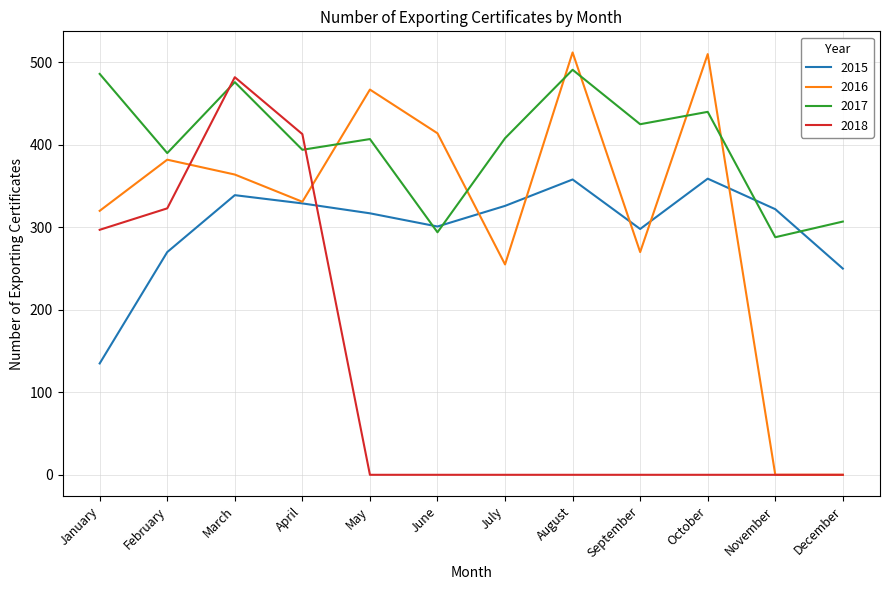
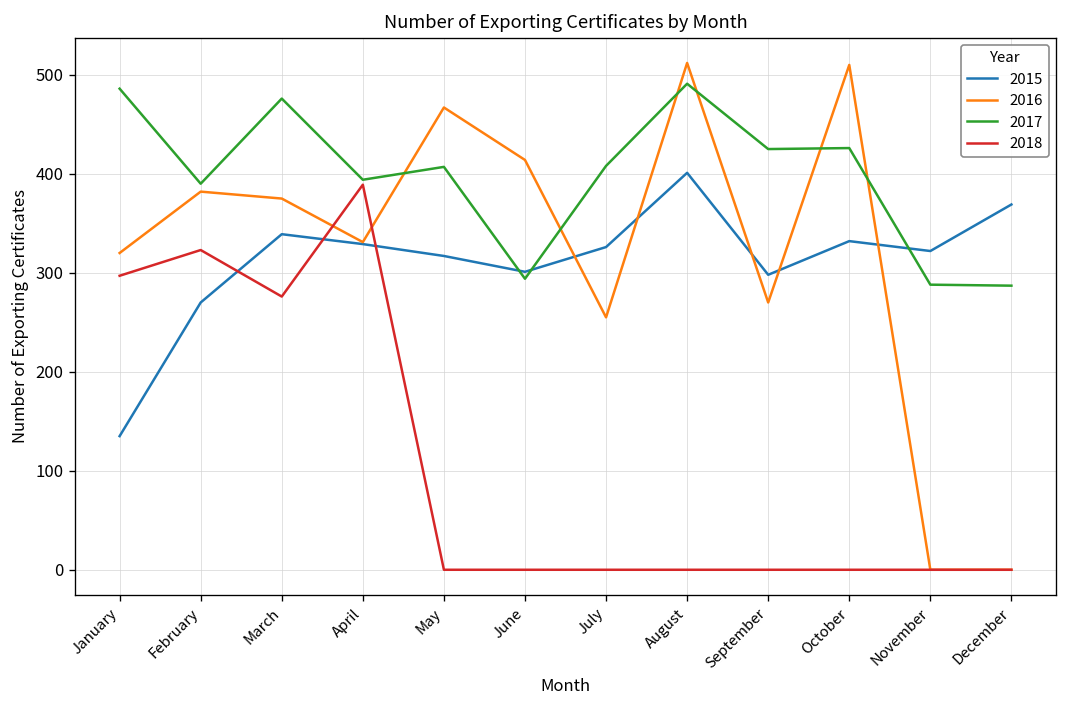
  {
    "2015": {
      "January": 140,
      "February": 270,
      "March": 340,
      "May": 320,
      "June": 300,
      "July": 330,
-     "August": 360,
+     "August": 400,
      "September": 300,
-     "October": 360,
+     "October": 330,
      "November": 320,
-     "December": 250
+     "December": 370
    },
    "2016": {
      "January": 320,
      "February": 380,
-     "March": 360,
+     "March": 380,
      "May": 470,
      "June": 410,
      "July": 260,
      "August": 510,
      "September": 270,
      "October": 510
    },
    "2017": {
      "January": 490,
      "February": 390,
      "March": 480,
      "April": 390,
      "May": 410,
      "June": 290,
      "July": 410,
      "August": 490,
      "September": 430,
-     "October": 440,
+     "October": 430,
      "November": 290,
-     "December": 310
+     "December": 290
    },
    "2018": {
      "January": 300,
      "February": 320,
-     "March": 480,
-     "April": 410,
+     "March": 280,
+     "April": 390,
      "May": 0,
      "June": 0,
      "July": 0,
      "August": 0,
      "September": 0,
      "October": 0
    }
  }
